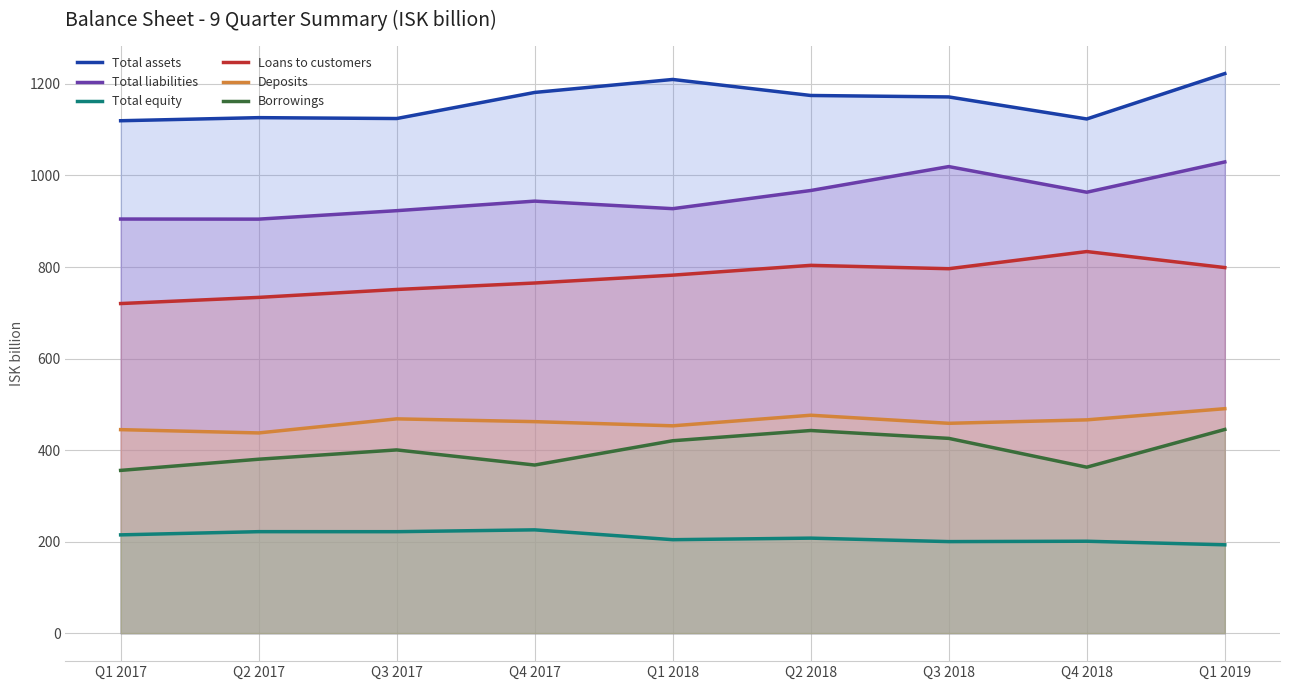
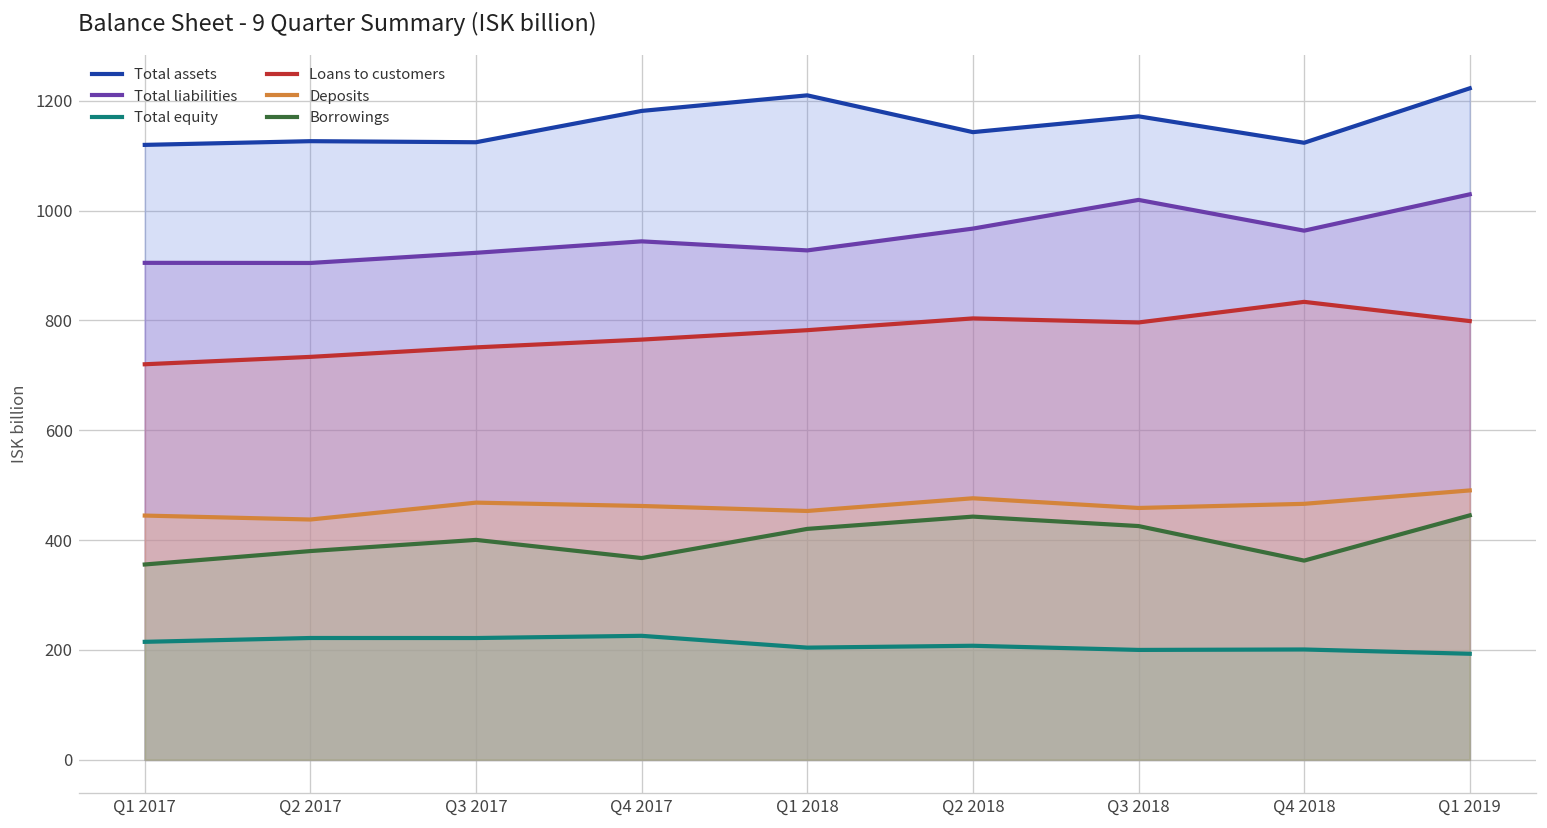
  {
    "Total assets": {
      "Q1 2017": 1120,
      "Q2 2017": 1130,
      "Q3 2017": 1120,
      "Q4 2017": 1180,
      "Q1 2018": 1210,
-     "Q2 2018": 1170,
+     "Q2 2018": 1140,
      "Q3 2018": 1170,
      "Q4 2018": 1120,
      "Q1 2019": 1220
    },
    "Total liabilities": {
      "Q1 2017": 900,
      "Q2 2017": 900,
      "Q3 2017": 920,
      "Q4 2017": 940,
      "Q1 2018": 930,
      "Q2 2018": 970,
      "Q3 2018": 1020,
      "Q4 2018": 960,
      "Q1 2019": 1030
    },
    "Total equity": {
      "Q1 2017": 210,
      "Q2 2017": 220,
      "Q3 2017": 220,
      "Q4 2017": 230,
      "Q1 2018": 200,
      "Q2 2018": 210,
      "Q3 2018": 200,
      "Q4 2018": 200,
      "Q1 2019": 190
    },
    "Loans to customers": {
      "Q1 2017": 720,
      "Q2 2017": 730,
      "Q3 2017": 750,
      "Q4 2017": 770,
      "Q1 2018": 780,
      "Q2 2018": 800,
      "Q3 2018": 800,
      "Q4 2018": 830,
      "Q1 2019": 800
    },
    "Deposits": {
      "Q1 2017": 440,
      "Q2 2017": 440,
      "Q3 2017": 470,
      "Q4 2017": 460,
      "Q1 2018": 450,
      "Q2 2018": 480,
      "Q3 2018": 460,
      "Q4 2018": 470,
      "Q1 2019": 490
    },
    "Borrowings": {
      "Q1 2017": 360,
      "Q2 2017": 380,
      "Q3 2017": 400,
      "Q4 2017": 370,
      "Q1 2018": 420,
      "Q2 2018": 440,
      "Q3 2018": 430,
      "Q4 2018": 360,
      "Q1 2019": 450
    }
  }
